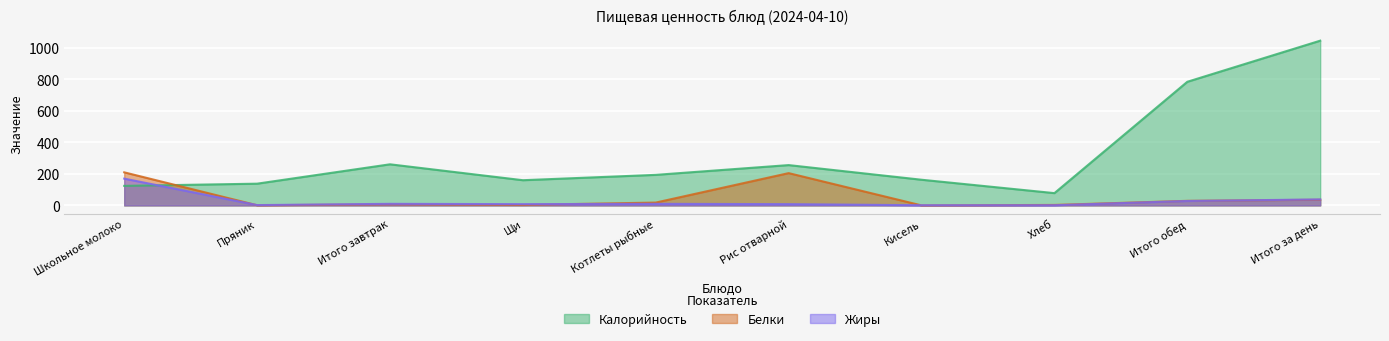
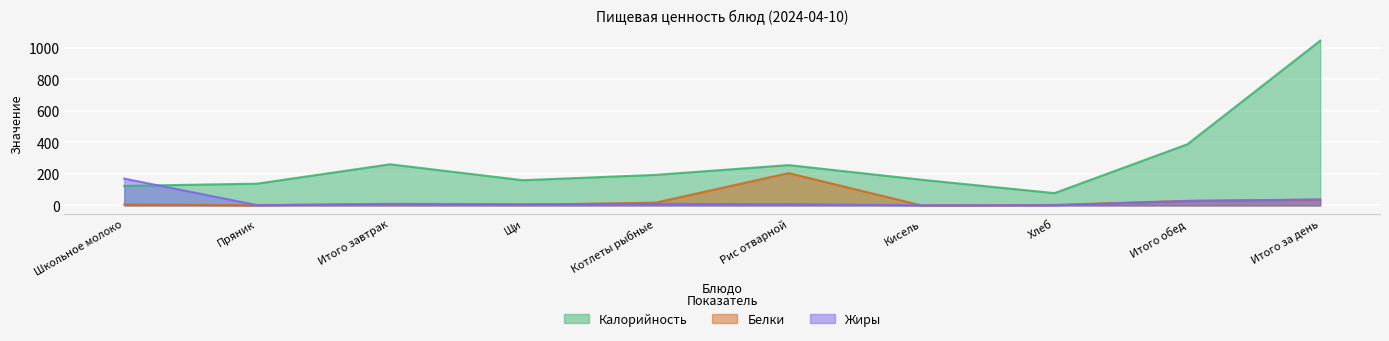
  {
    "Калорийность": {
      "Школьное молоко": 120,
      "Пряник": 140,
      "Итого завтрак": 260,
      "Щи": 160,
      "Котлеты рыбные": 190,
      "Рис отварной": 260,
      "Кисель": 160,
      "Хлеб": 80,
-     "Итого обед": 790,
+     "Итого обед": 390,
      "Итого за день": 1050
    },
    "Белки": {
-     "Школьное молоко": 210,
+     "Школьное молоко": 10,
      "Рис отварной": 210
    },
    "Жиры": {
      "Школьное молоко": 170,
      "Рис отварной": 10
    }
  }
